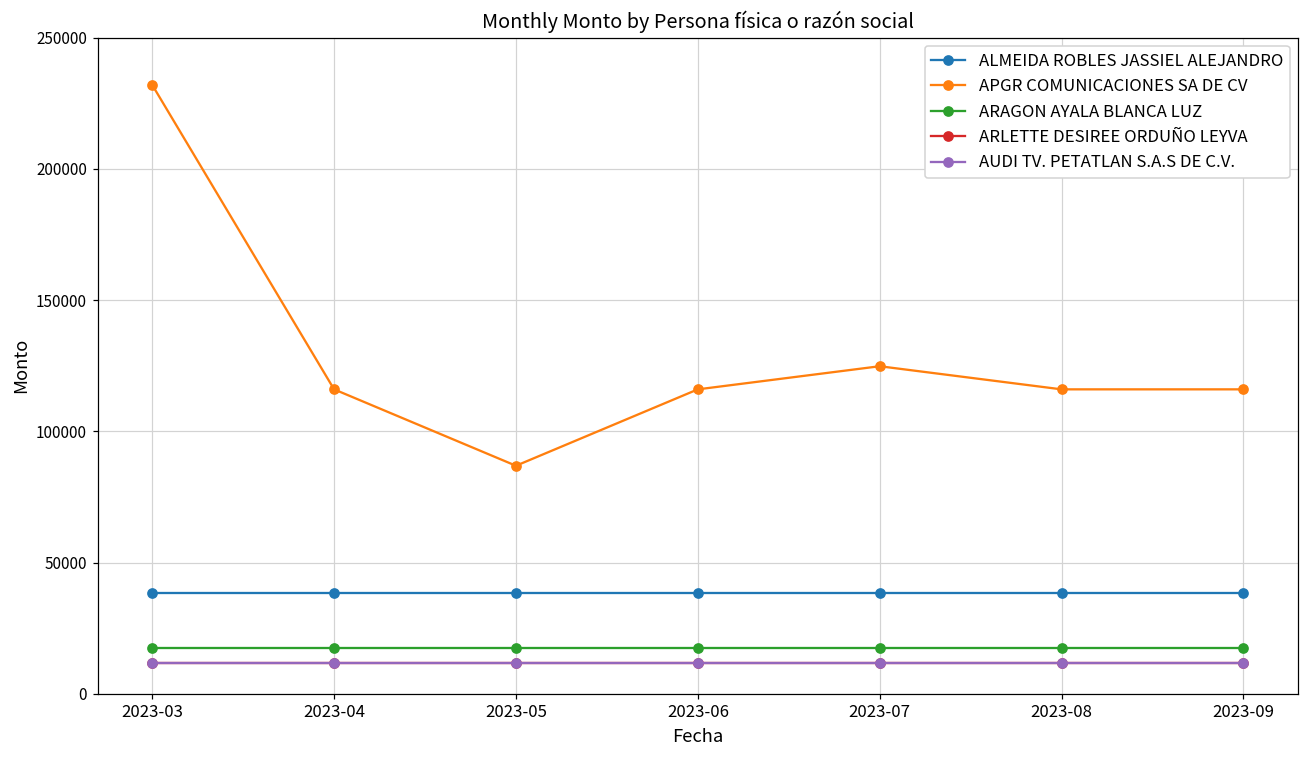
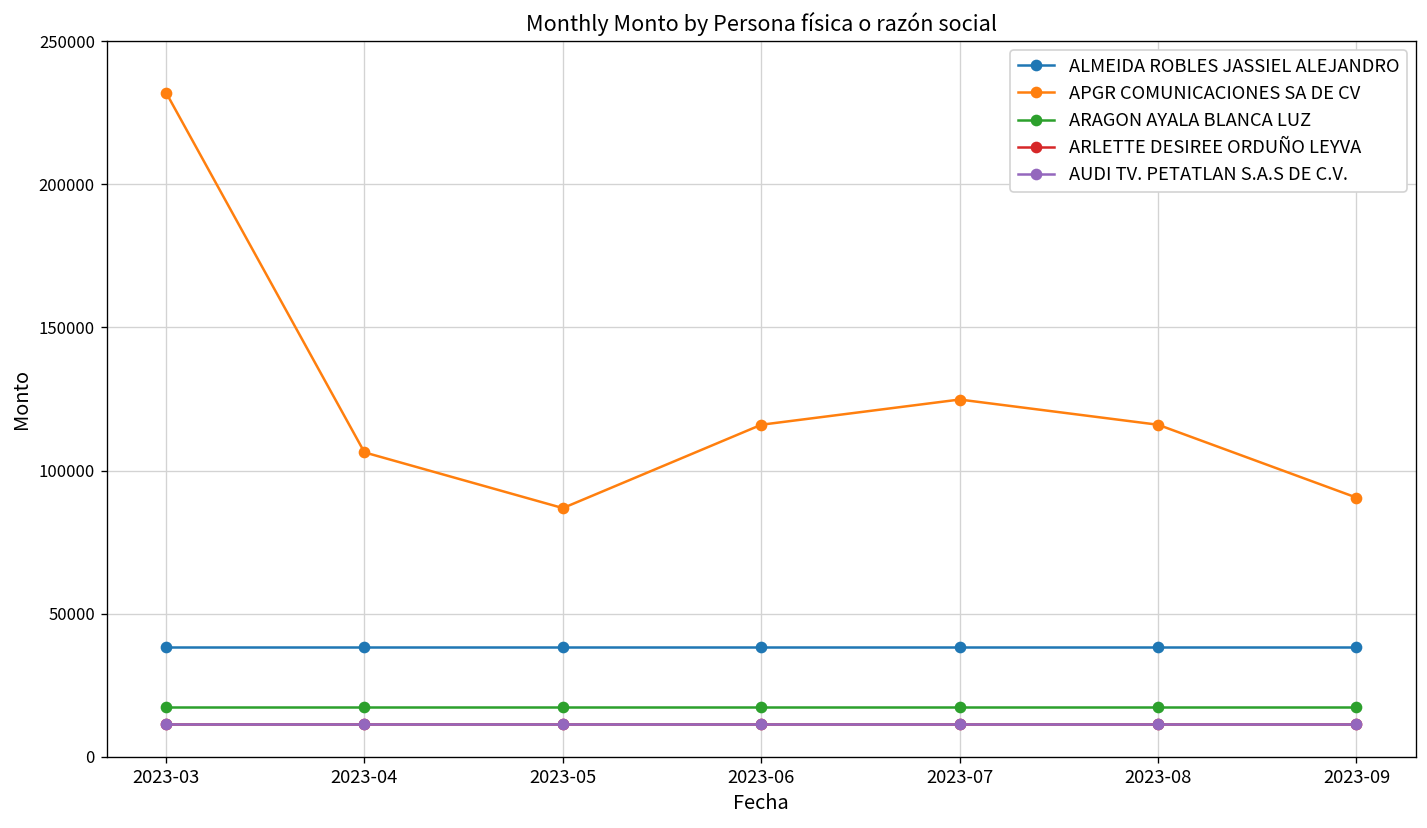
  {
    "ALMEIDA ROBLES JASSIEL ALEJANDRO": {
      "2023-03": 38000,
      "2023-04": 38000,
      "2023-05": 38000,
      "2023-06": 38000,
      "2023-07": 38000,
      "2023-08": 38000,
      "2023-09": 38000
    },
    "APGR COMUNICACIONES SA DE CV": {
      "2023-03": 232000,
-     "2023-04": 116000,
+     "2023-04": 106000,
      "2023-05": 87000,
      "2023-06": 116000,
      "2023-07": 125000,
      "2023-08": 116000,
-     "2023-09": 116000
+     "2023-09": 91000
    },
    "ARAGON AYALA BLANCA LUZ": {
      "2023-03": 17000,
      "2023-04": 17000,
      "2023-05": 17000,
      "2023-06": 17000,
      "2023-07": 17000,
      "2023-08": 17000,
      "2023-09": 17000
    },
    "AUDI TV. PETATLAN S.A.S DE C.V.": {
      "2023-03": 12000,
      "2023-04": 12000,
      "2023-05": 12000,
      "2023-06": 12000,
      "2023-07": 12000,
      "2023-08": 12000,
      "2023-09": 12000
    }
  }
